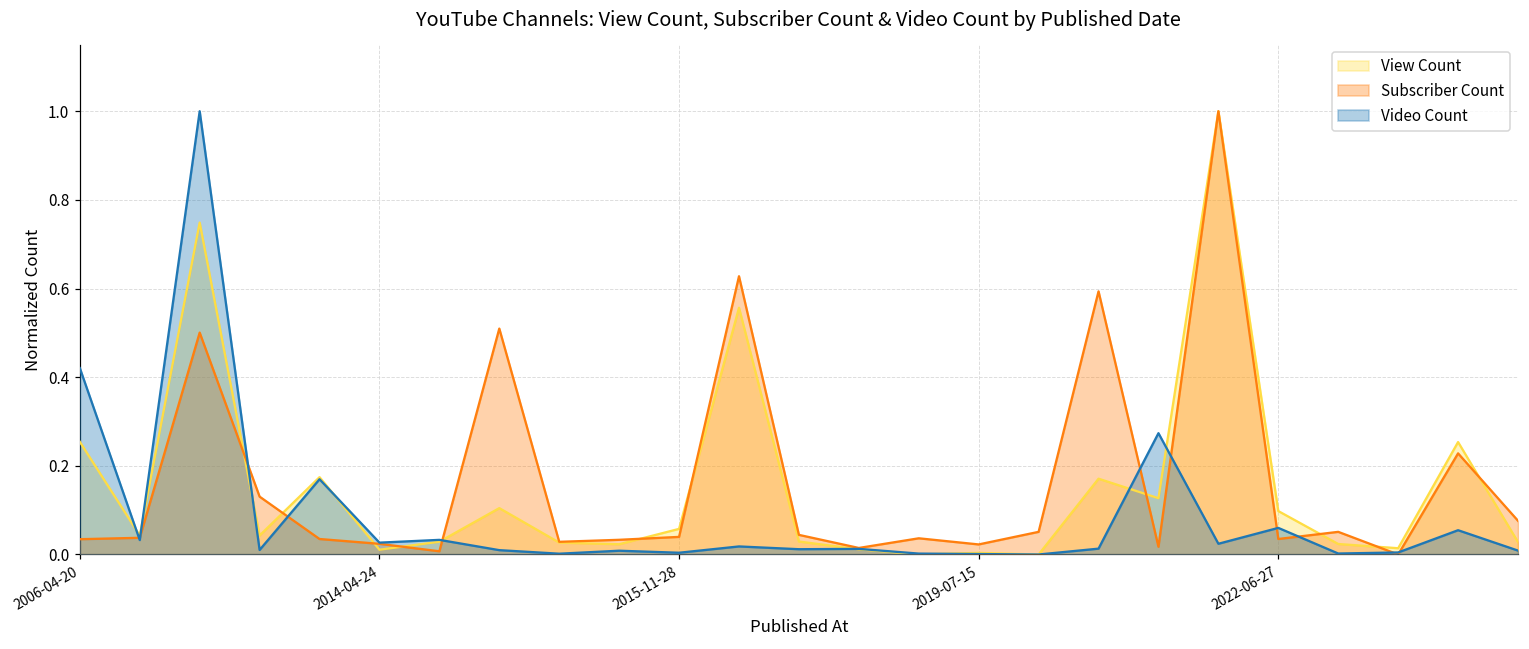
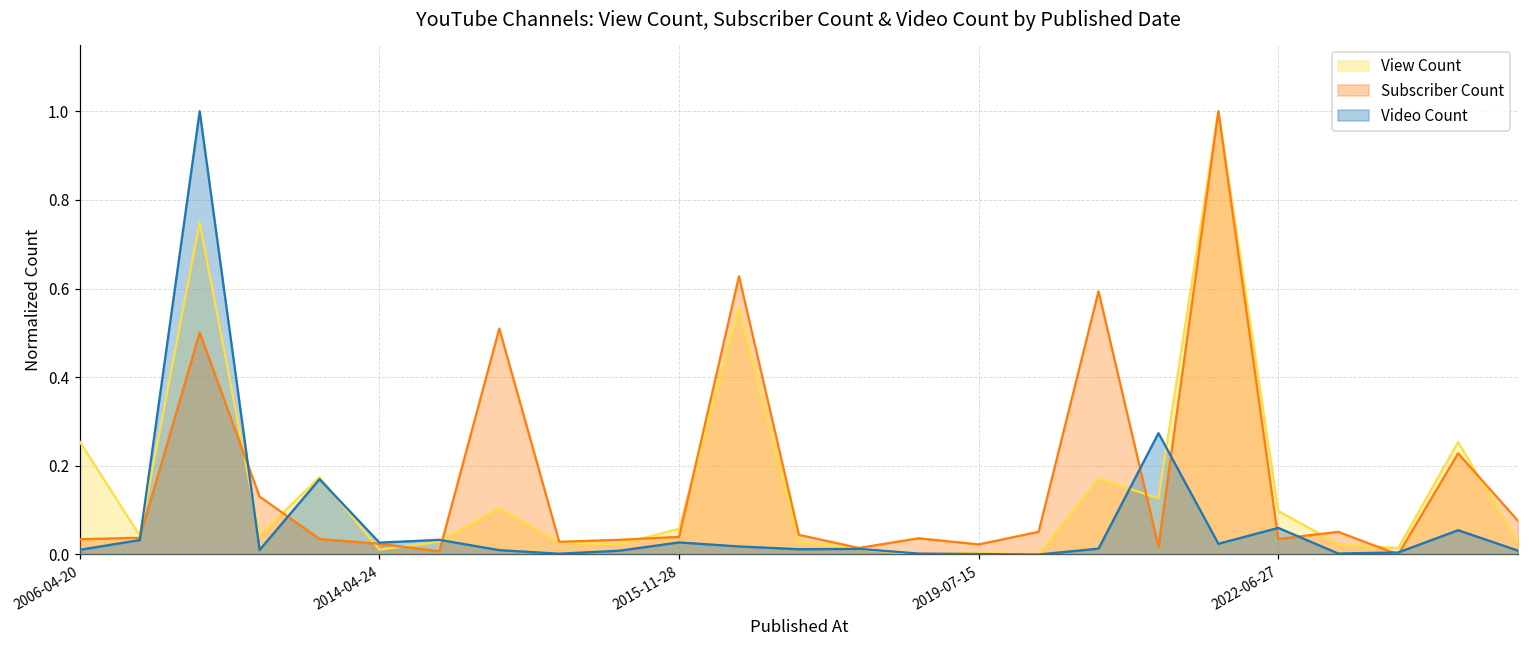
  {
    "Video Count": {
-     "2006-04-20": 0.42,
-     "2015-11-28": 0.00,
+     "2006-04-20": 0.01,
+     "2015-11-28": 0.03,
      "2022-06-27": 0.06
    }
  }
